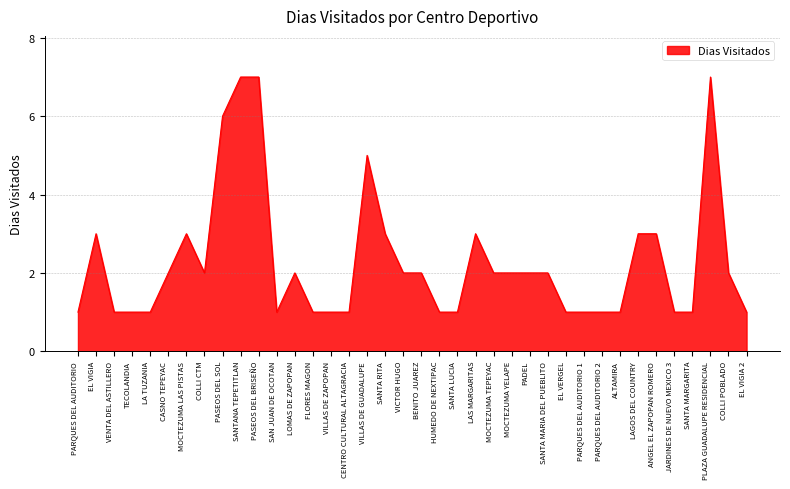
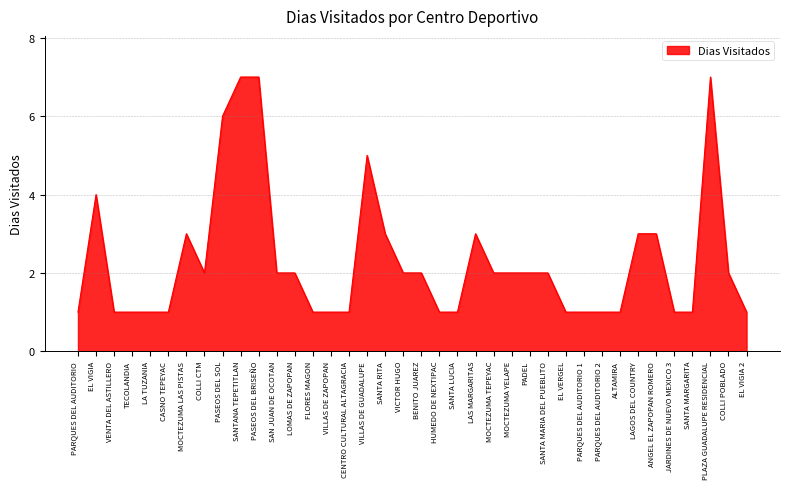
  {
    "PARQUES DEL AUDITORIO": 1,
-   "EL VIGIA": 3,
+   "EL VIGIA": 4,
    "VENTA DEL ASTILLERO": 1,
    "TECOLANDIA": 1,
    "LA TUZANIA": 1,
-   "CASNO TEPEYAC": 2,
+   "CASNO TEPEYAC": 1,
    "MOCTEZUMA LAS PISTAS": 3,
    "COLLI CTM": 2,
    "PASEOS DEL SOL": 6,
    "SANTANA TEPETITLAN": 7,
    "PASEOS DEL BRISEÑO": 7,
-   "SAN JUAN DE OCOTAN": 1,
+   "SAN JUAN DE OCOTAN": 2,
    "LOMAS DE ZAPOPAN": 2,
    "FLORES MAGON": 1,
    "VILLAS DE ZAPOPAN": 1,
    "CENTRO CULTURAL ALTAGRACIA": 1,
    "VILLAS DE GUADALUPE": 5,
    "SANTA RITA": 3,
    "VICTOR HUGO": 2,
    "BENITO JUAREZ": 2,
    "HUMEDO DE NEXTIPAC": 1,
    "SANTA LUCIA": 1,
    "LAS MARGARITAS": 3,
    "MOCTEZUMA TEPEYAC": 2,
    "MOCTEZUMA YELAPE": 2,
    "PADEL": 2,
    "SANTA MARIA DEL PUEBLITO": 2,
    "EL VERGEL": 1,
    "PARQUES DEL AUDITORIO 1": 1,
    "PARQUES DEL AUDITORIO 2": 1,
    "ALTAMIRA": 1,
    "LAGOS DEL COUNTRY": 3,
    "ANGEL EL ZAPOPAN ROMERO": 3,
    "JARDINES DE NUEVO MEXICO 3": 1,
    "SANTA MARGARITA": 1,
    "PLAZA GUADALUPE RESIDENCIAL": 7,
    "COLLI POBLADO": 2,
    "EL VIGIA 2": 1
  }
